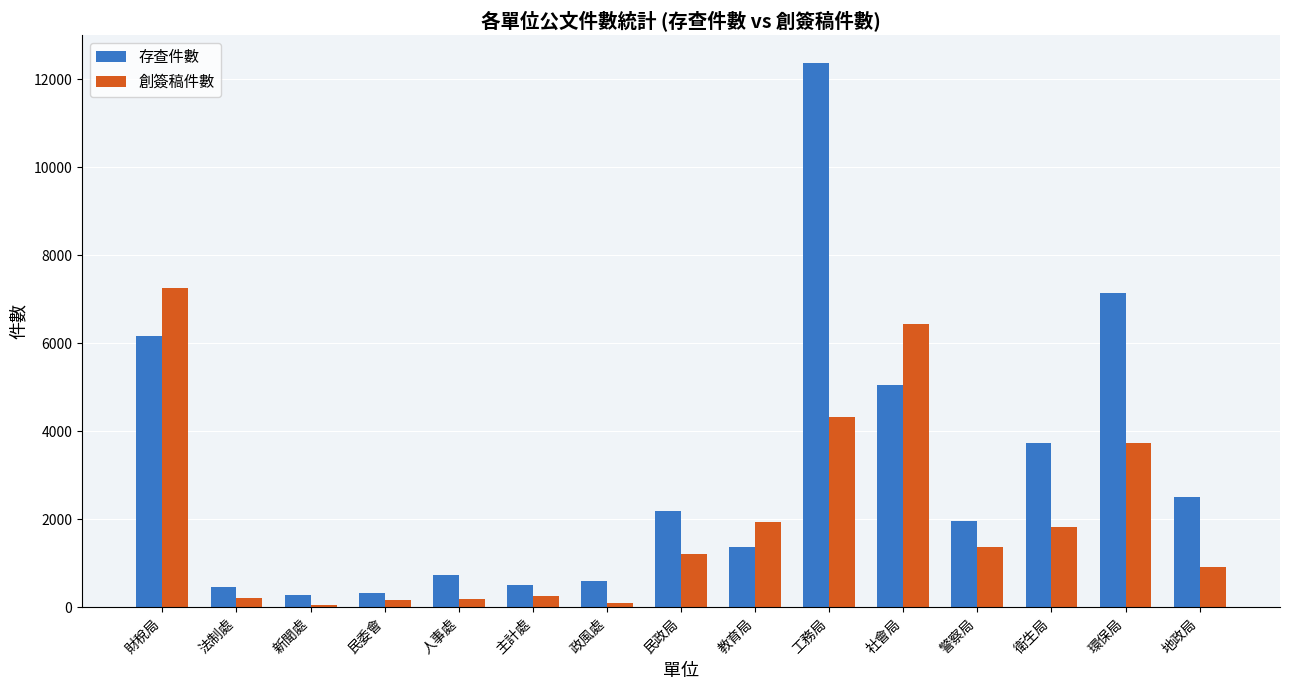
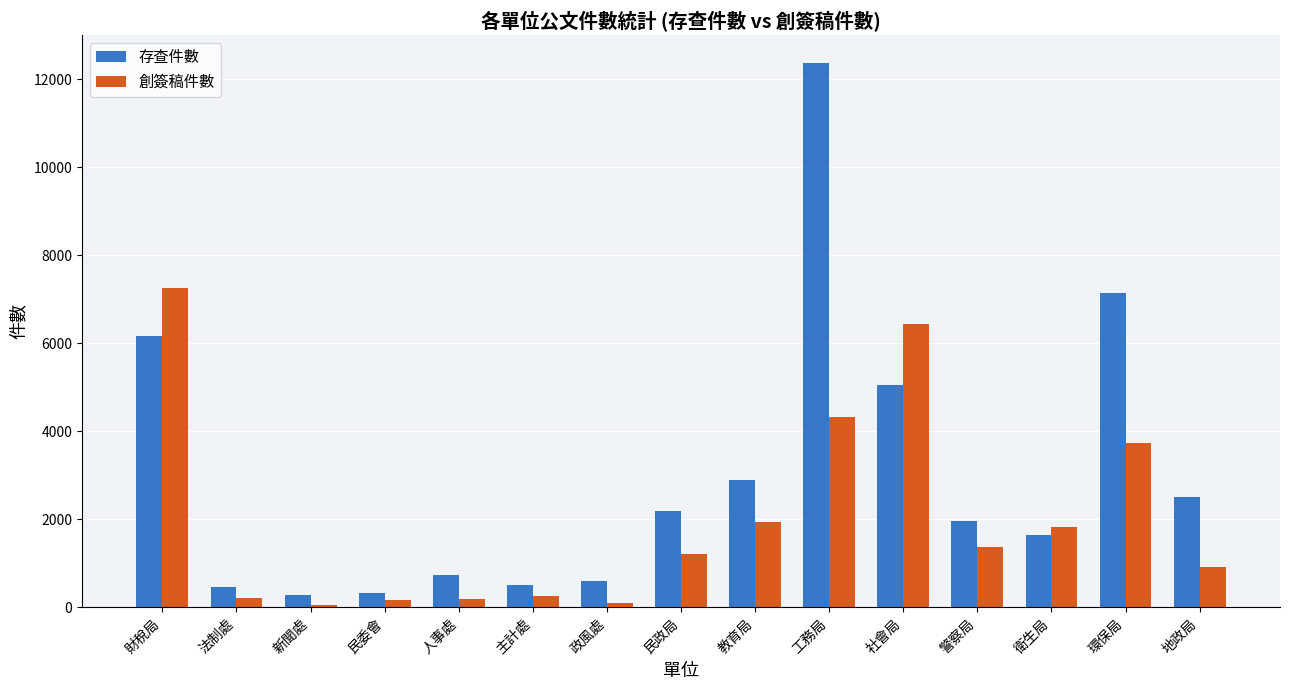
  {
    "存查件數": {
      "財稅局": 6200,
      "法制處": 500,
      "新聞處": 300,
      "民委會": 300,
      "人事處": 700,
      "主計處": 500,
      "政風處": 600,
      "民政局": 2200,
-     "教育局": 1400,
+     "教育局": 2900,
      "工務局": 12400,
      "社會局": 5100,
      "警察局": 2000,
-     "衛生局": 3700,
+     "衛生局": 1700,
      "環保局": 7100,
      "地政局": 2500
    },
    "創簽稿件數": {
      "財稅局": 7300,
      "法制處": 200,
      "新聞處": 100,
      "民委會": 200,
      "人事處": 200,
      "主計處": 300,
      "政風處": 100,
      "民政局": 1200,
      "教育局": 1900,
      "工務局": 4300,
      "社會局": 6400,
      "警察局": 1400,
      "衛生局": 1800,
      "環保局": 3700,
      "地政局": 900
    }
  }
